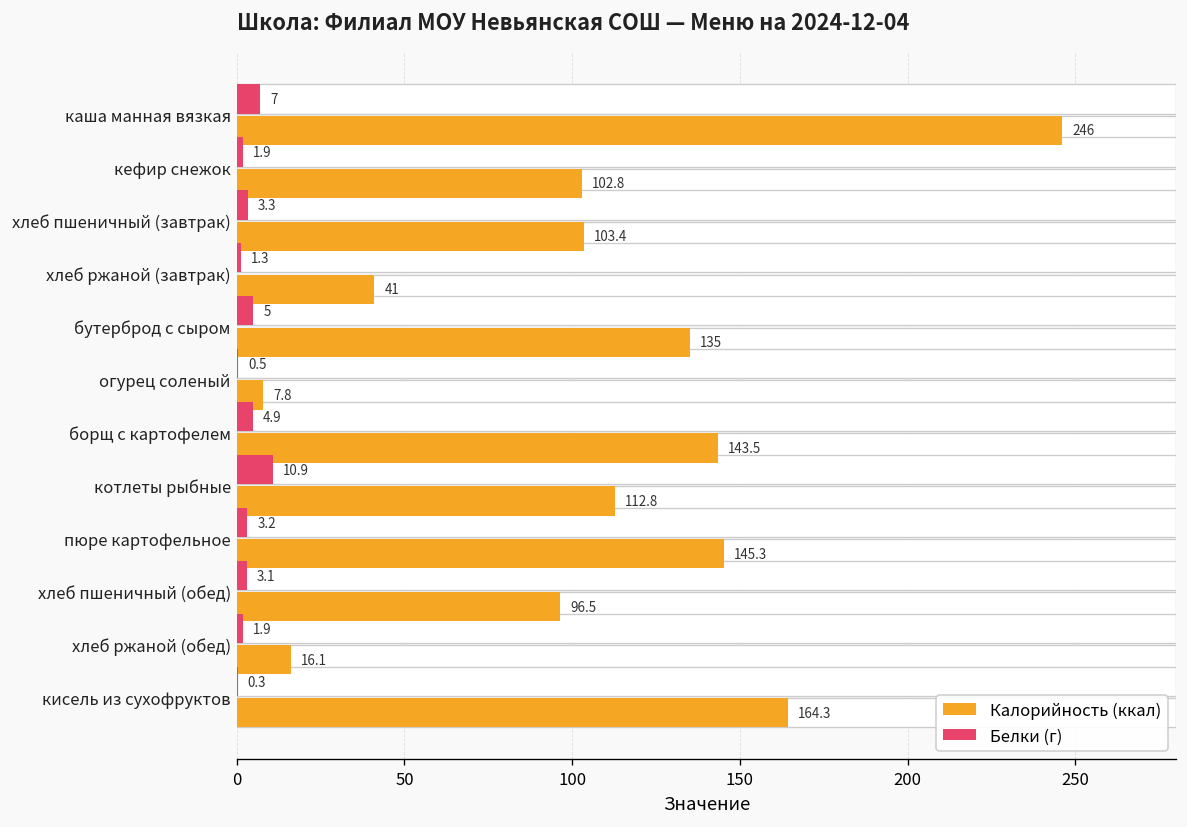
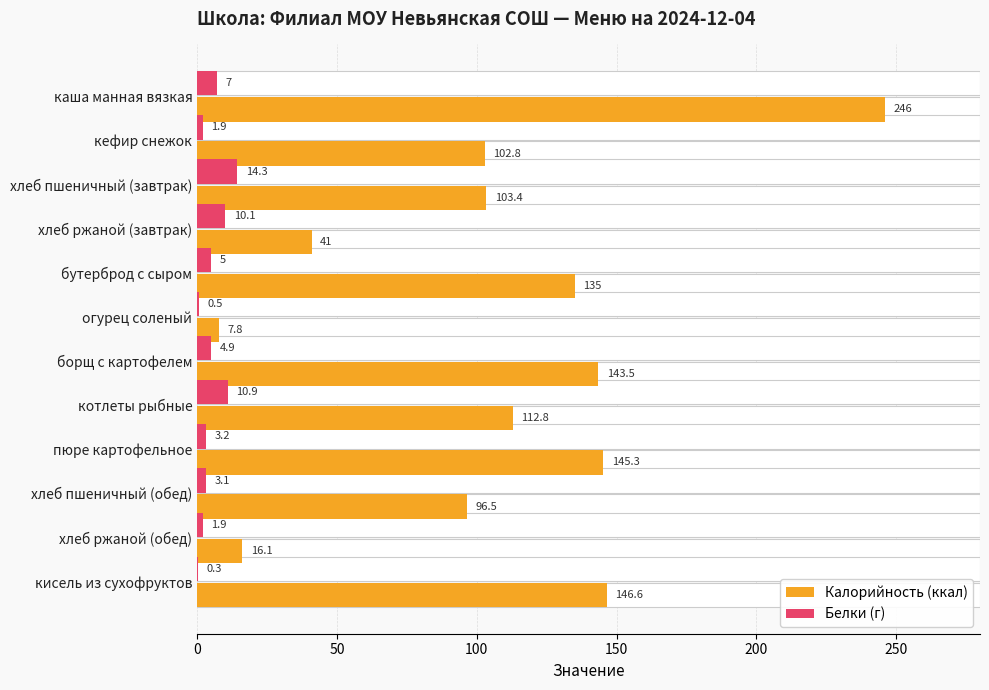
  {
    "Калорийность (ккал)": {
-     "кисель из сухофруктов": 164.3
+     "кисель из сухофруктов": 146.6
    },
    "Белки (г)": {
-     "хлеб пшеничный (завтрак)": 3.3,
-     "хлеб ржаной (завтрак)": 1.3,
+     "хлеб пшеничный (завтрак)": 14.3,
+     "хлеб ржаной (завтрак)": 10.1,
      "огурец соленый": 0.5,
      "кисель из сухофруктов": 0.3
    }
  }
